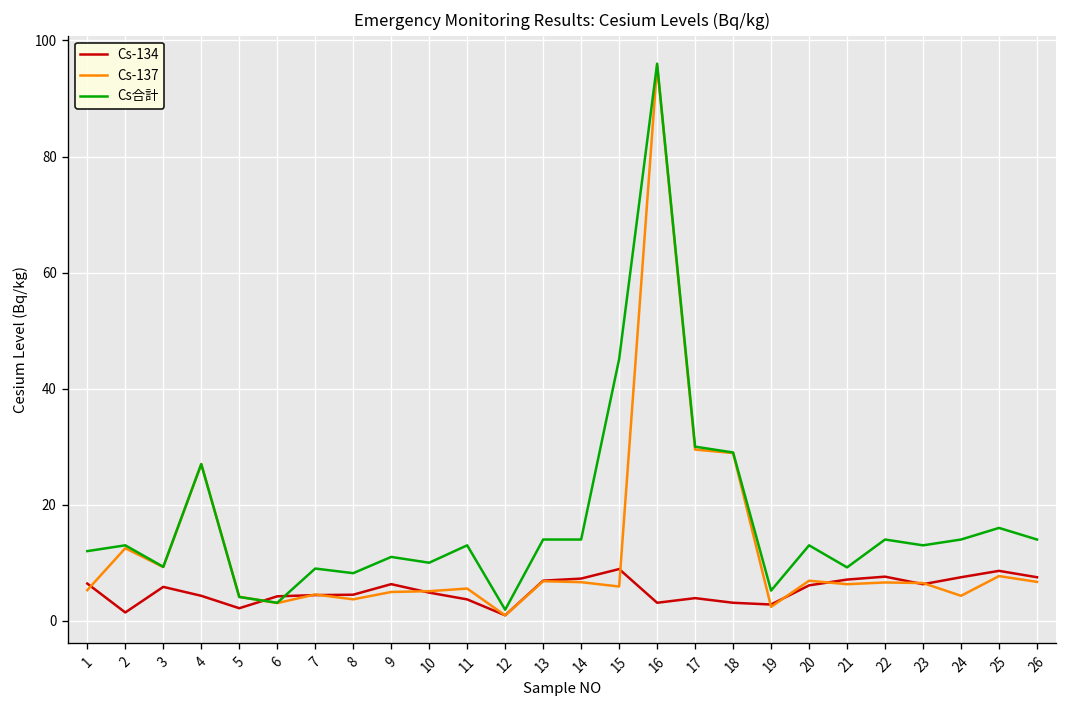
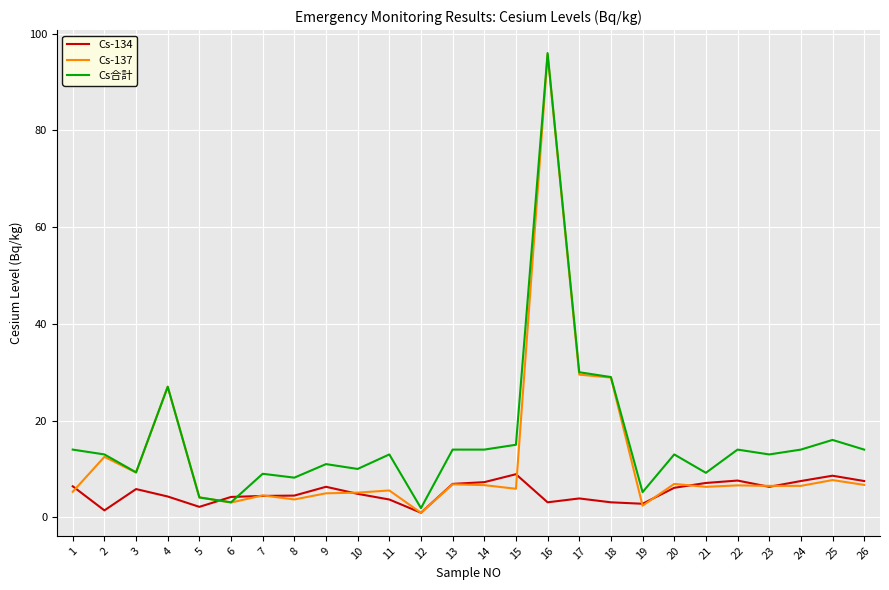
  {
    "Cs-134": {
      "1": 6,
      "2": 1,
      "3": 6,
      "4": 4,
      "5": 2,
      "6": 4,
      "8": 4,
      "9": 6,
      "11": 4,
      "14": 7,
      "15": 9,
      "16": 3,
      "17": 4,
      "18": 3,
      "20": 6,
      "21": 7,
      "22": 8,
      "24": 8,
      "25": 9,
      "26": 8
    },
    "Cs-137": {
      "1": 5,
      "8": 4,
      "9": 5,
      "11": 6,
      "14": 7,
      "15": 6,
      "20": 7,
      "21": 6,
      "22": 7,
-     "24": 4,
+     "24": 7,
      "25": 8,
      "26": 7
    },
    "Cs合計": {
-     "1": 12,
+     "1": 14,
      "7": 9,
      "8": 8,
      "9": 11,
      "10": 10,
      "11": 13,
      "12": 2,
      "13": 14,
      "14": 14,
-     "15": 45,
+     "15": 15,
      "19": 5,
      "20": 13,
      "21": 9,
      "22": 14,
      "23": 13,
      "24": 14,
      "25": 16,
      "26": 14
    }
  }
